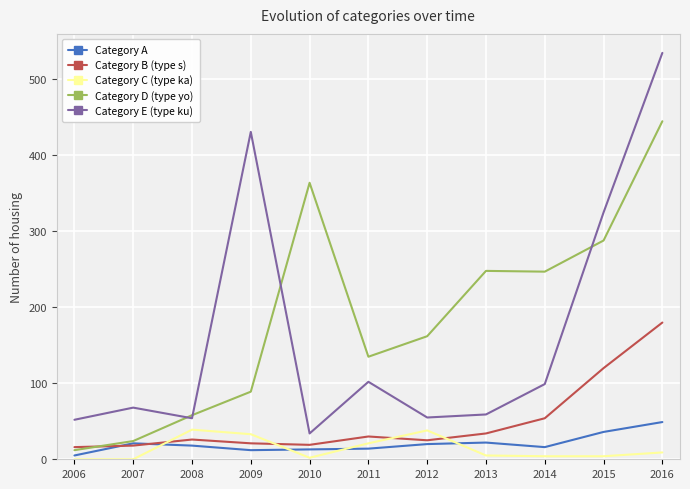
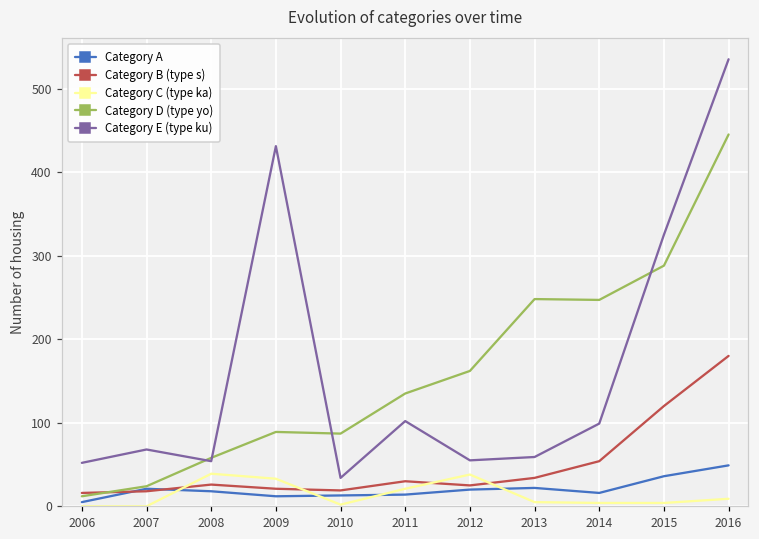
  {
    "Category A": {
      "2006": 10,
      "2008": 20,
      "2009": 10,
      "2010": 10,
      "2011": 10,
      "2012": 20,
      "2013": 20,
      "2014": 20,
      "2015": 40,
      "2016": 50
    },
    "Category B (type s)": {
      "2006": 20,
      "2008": 30,
      "2009": 20,
      "2010": 20,
      "2011": 30,
      "2012": 30,
      "2013": 30,
      "2014": 50,
      "2015": 120,
      "2016": 180
    },
    "Category C (type ka)": {
      "2006": 0,
      "2007": 0,
      "2008": 40,
      "2009": 30,
      "2010": 0,
      "2011": 20,
      "2012": 40,
      "2013": 10,
      "2014": 0,
      "2015": 0,
      "2016": 10
    },
    "Category D (type yo)": {
      "2006": 10,
      "2008": 60,
      "2009": 90,
-     "2010": 360,
+     "2010": 90,
      "2011": 140,
      "2012": 160,
      "2013": 250,
      "2014": 250,
      "2015": 290,
      "2016": 450
    },
    "Category E (type ku)": {
      "2006": 50,
      "2007": 70,
      "2008": 50,
      "2009": 430,
      "2010": 30,
      "2011": 100,
      "2012": 60,
      "2013": 60,
      "2014": 100,
      "2015": 330,
      "2016": 540
    }
  }
